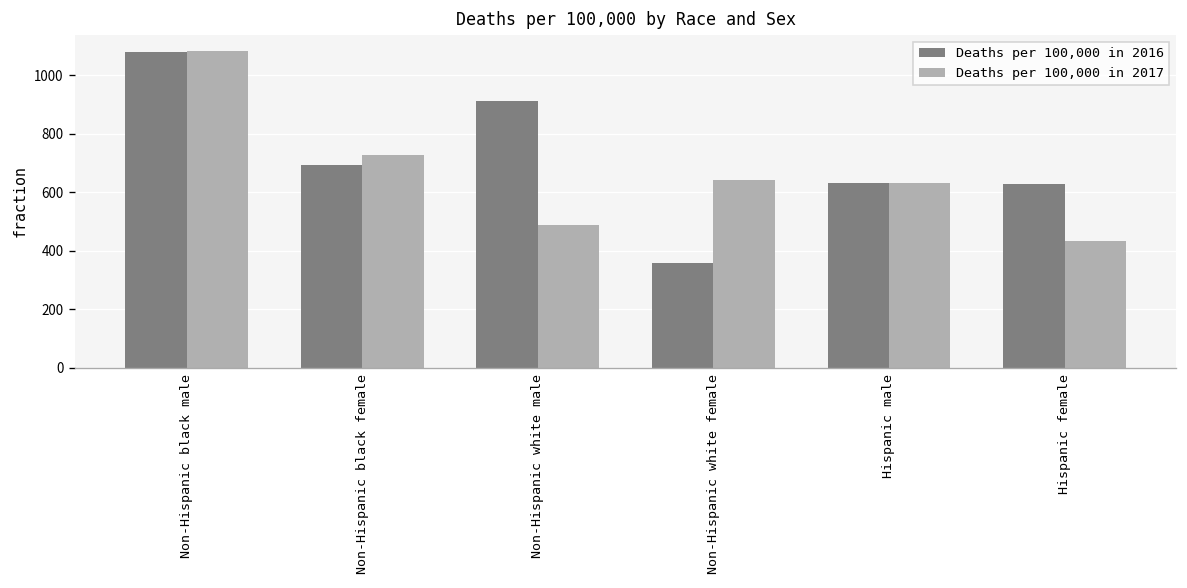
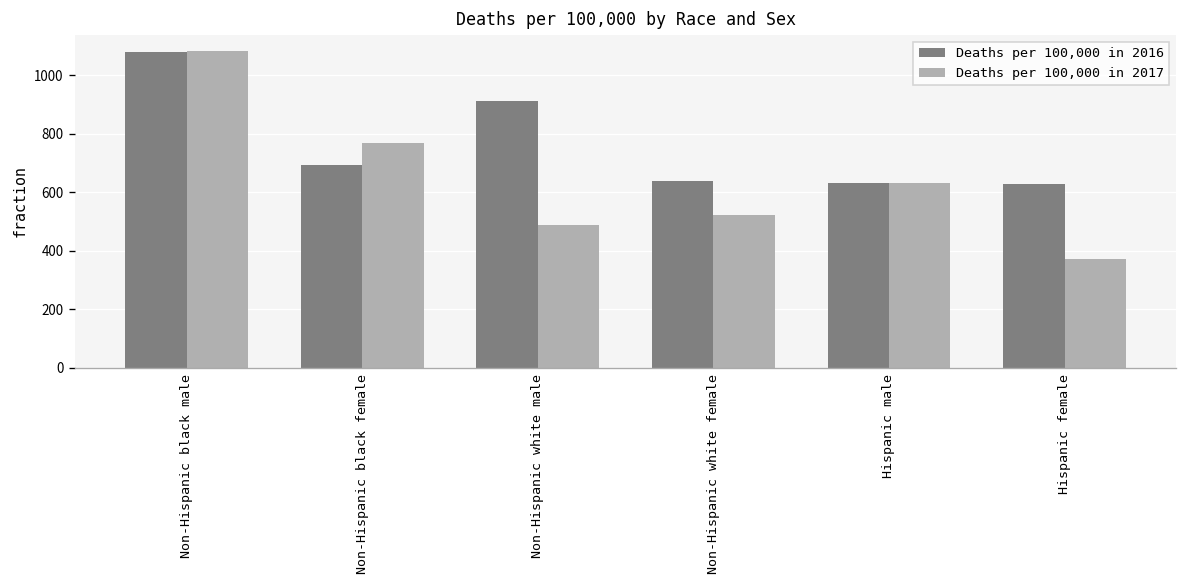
  {
    "Deaths per 100,000 in 2016": {
      "Non-Hispanic black male": 1080,
      "Non-Hispanic black female": 690,
      "Non-Hispanic white male": 910,
-     "Non-Hispanic white female": 360,
+     "Non-Hispanic white female": 640,
      "Hispanic male": 630,
      "Hispanic female": 630
    },
    "Deaths per 100,000 in 2017": {
      "Non-Hispanic black male": 1080,
-     "Non-Hispanic black female": 730,
+     "Non-Hispanic black female": 770,
      "Non-Hispanic white male": 490,
-     "Non-Hispanic white female": 640,
+     "Non-Hispanic white female": 520,
      "Hispanic male": 630,
-     "Hispanic female": 430
+     "Hispanic female": 370
    }
  }
